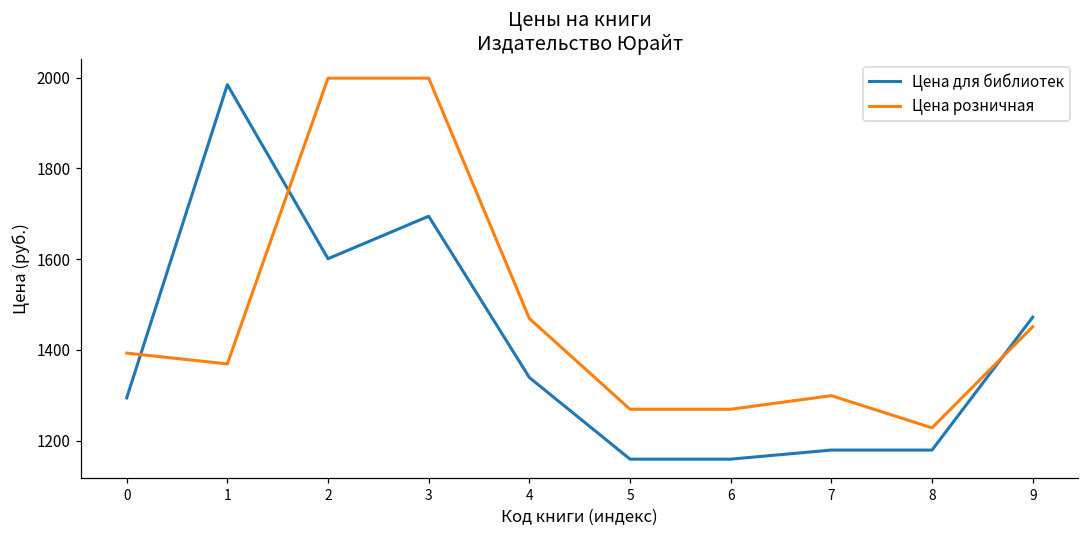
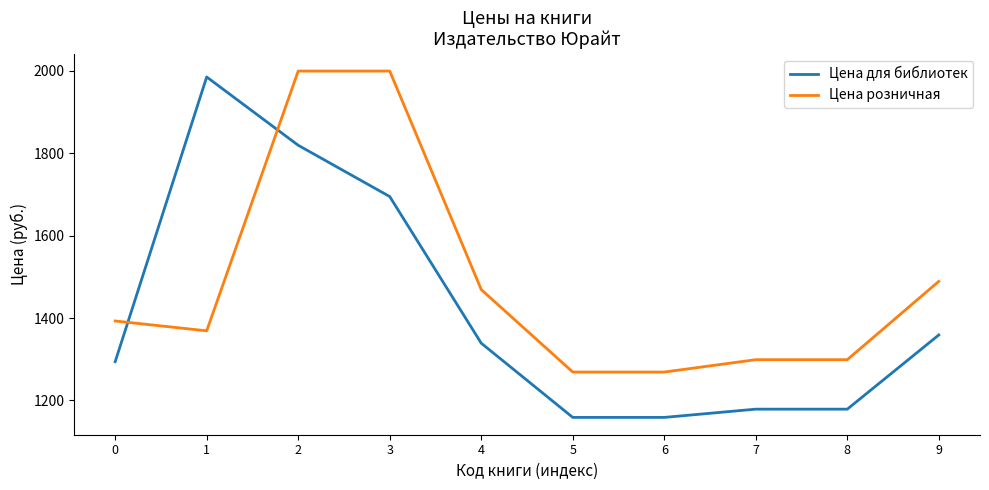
  {
    "Цена для библиотек": {
      "0": 1290,
      "1": 1980,
-     "2": 1600,
+     "2": 1820,
      "3": 1690,
      "4": 1340,
      "5": 1160,
      "6": 1160,
      "7": 1180,
      "8": 1180,
-     "9": 1470
+     "9": 1360
    },
    "Цена розничная": {
      "0": 1390,
      "1": 1370,
      "2": 2000,
      "3": 2000,
      "4": 1470,
      "5": 1270,
      "6": 1270,
      "7": 1300,
-     "8": 1230,
-     "9": 1450
+     "8": 1300,
+     "9": 1490
    }
  }
